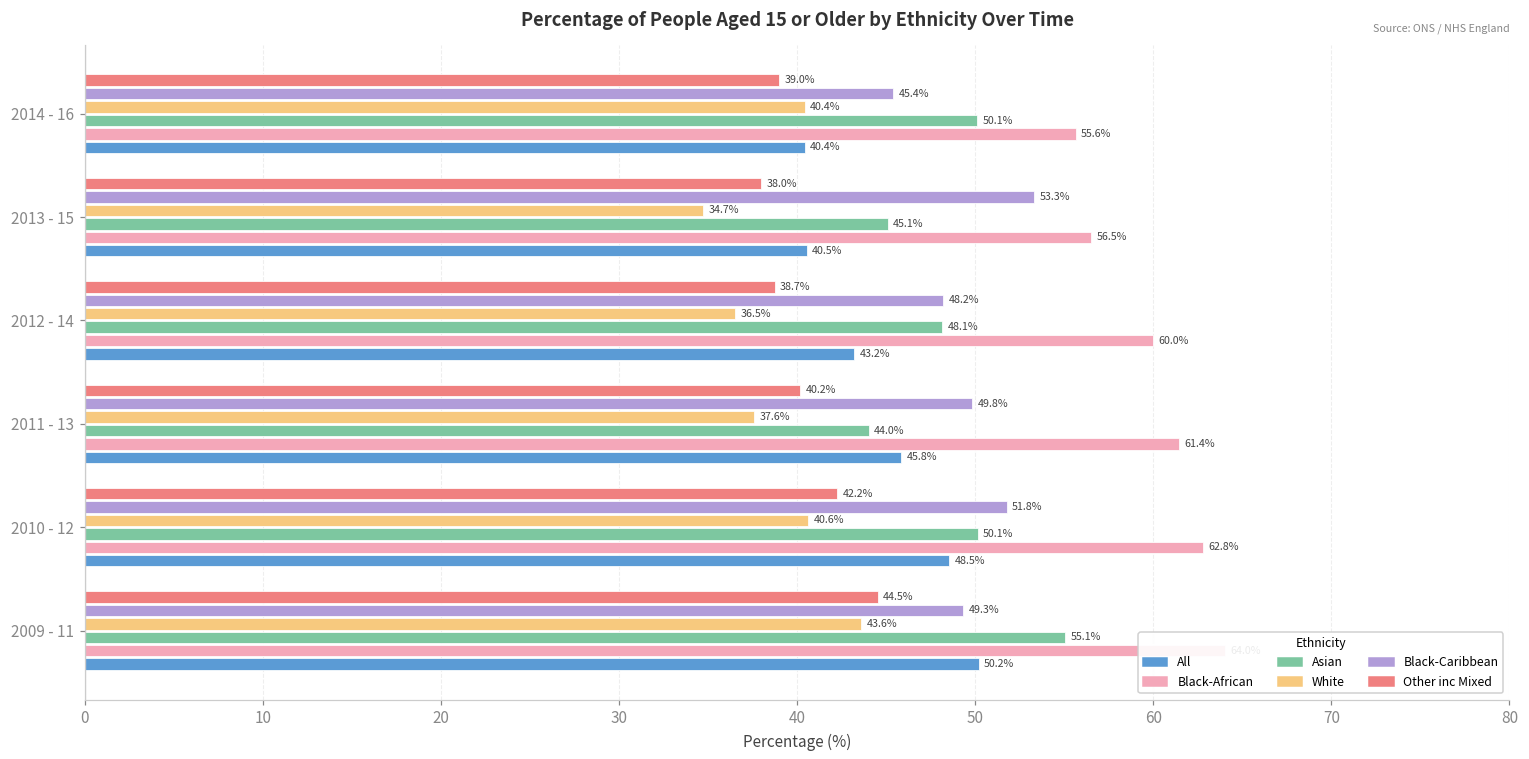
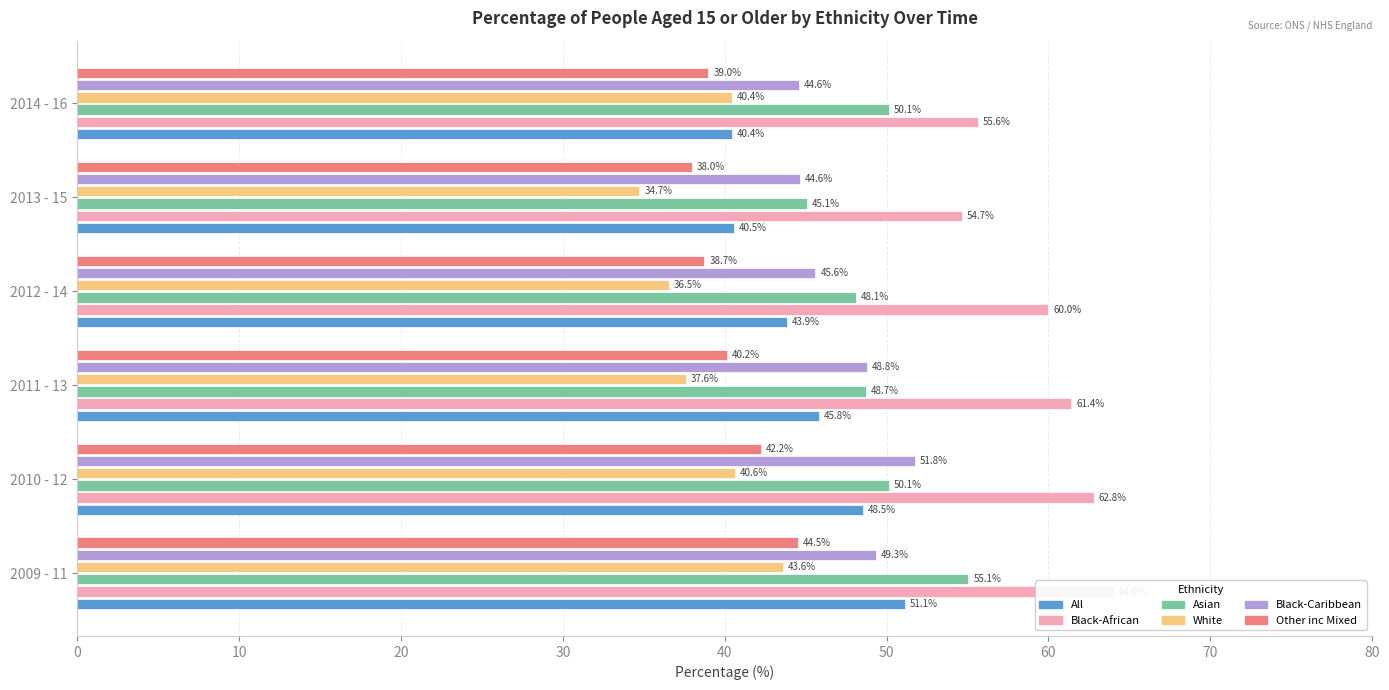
  {
    "All": {
      "2014 - 16": "40.4%",
      "2013 - 15": "40.5%",
-     "2012 - 14": "43.2%",
+     "2012 - 14": "43.9%",
      "2011 - 13": "45.8%",
      "2010 - 12": "48.5%",
-     "2009 - 11": "50.2%"
+     "2009 - 11": "51.1%"
    },
    "Black-African": {
      "2014 - 16": "55.6%",
-     "2013 - 15": "56.5%",
+     "2013 - 15": "54.7%",
      "2012 - 14": "60.0%",
      "2011 - 13": "61.4%",
      "2010 - 12": "62.8%"
    },
    "Asian": {
      "2014 - 16": "50.1%",
      "2013 - 15": "45.1%",
      "2012 - 14": "48.1%",
-     "2011 - 13": "44.0%",
+     "2011 - 13": "48.7%",
      "2010 - 12": "50.1%",
      "2009 - 11": "55.1%"
    },
    "White": {
      "2014 - 16": "40.4%",
      "2013 - 15": "34.7%",
      "2012 - 14": "36.5%",
      "2011 - 13": "37.6%",
      "2010 - 12": "40.6%",
      "2009 - 11": "43.6%"
    },
    "Black-Caribbean": {
-     "2014 - 16": "45.4%",
-     "2013 - 15": "53.3%",
-     "2012 - 14": "48.2%",
-     "2011 - 13": "49.8%",
+     "2014 - 16": "44.6%",
+     "2013 - 15": "44.6%",
+     "2012 - 14": "45.6%",
+     "2011 - 13": "48.8%",
      "2010 - 12": "51.8%",
      "2009 - 11": "49.3%"
    },
    "Other inc Mixed": {
      "2014 - 16": "39.0%",
      "2013 - 15": "38.0%",
      "2012 - 14": "38.7%",
      "2011 - 13": "40.2%",
      "2010 - 12": "42.2%",
      "2009 - 11": "44.5%"
    }
  }
